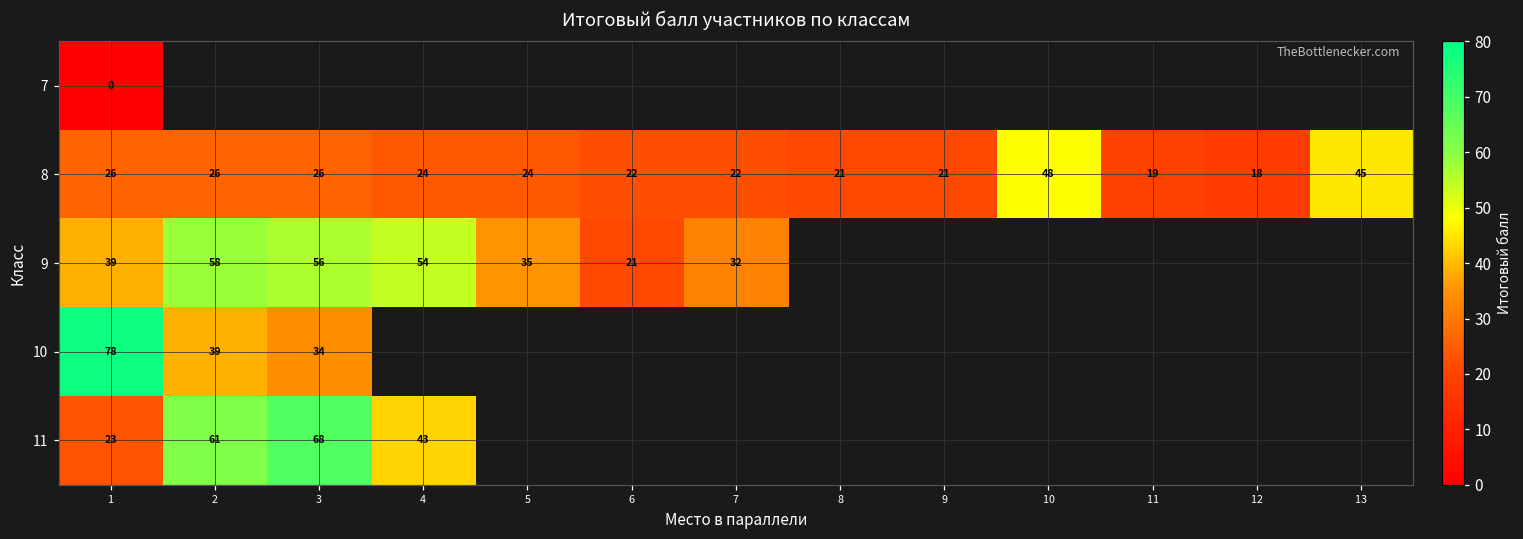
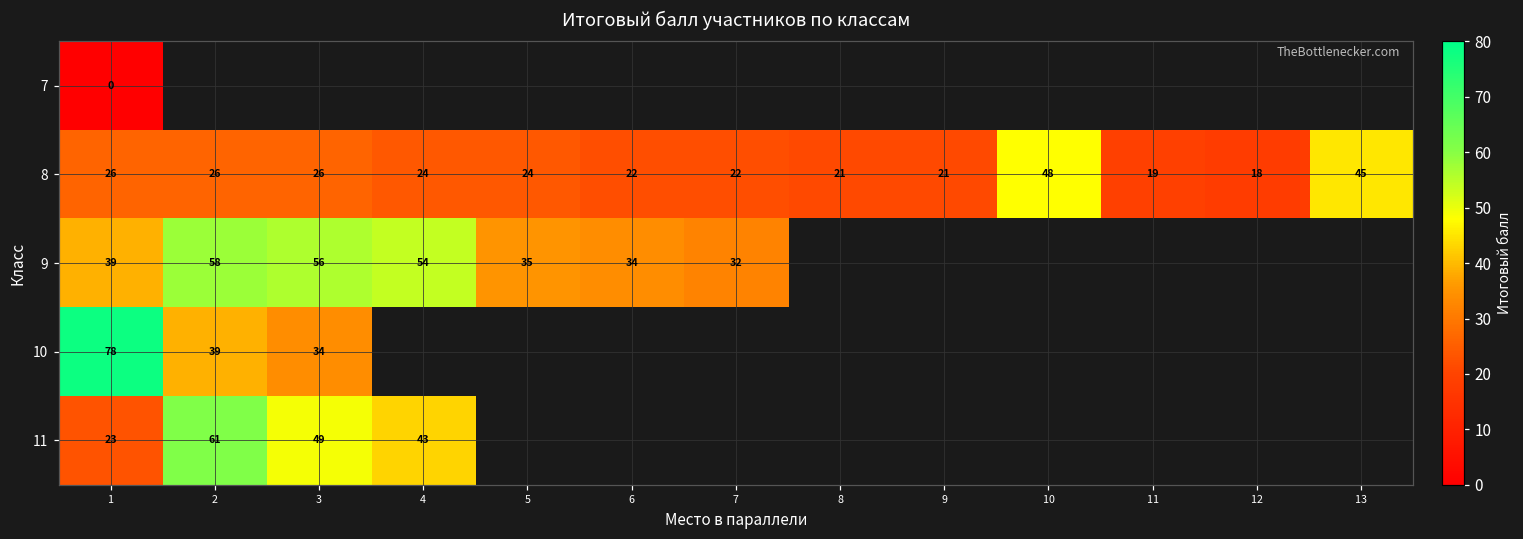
  {
    "7": {
      "1": 0
    },
    "8": {
      "1": 26,
      "2": 26,
      "3": 26,
      "4": 24,
      "5": 24,
      "6": 22,
      "7": 22,
      "8": 21,
      "9": 21,
      "10": 48,
      "11": 19,
      "12": 18,
      "13": 45
    },
    "9": {
      "1": 39,
      "2": 58,
      "3": 56,
      "4": 54,
      "5": 35,
-     "6": 21,
+     "6": 34,
      "7": 32
    },
    "10": {
      "1": 78,
      "2": 39,
      "3": 34
    },
    "11": {
      "1": 23,
      "2": 61,
-     "3": 68,
+     "3": 49,
      "4": 43
    }
  }
